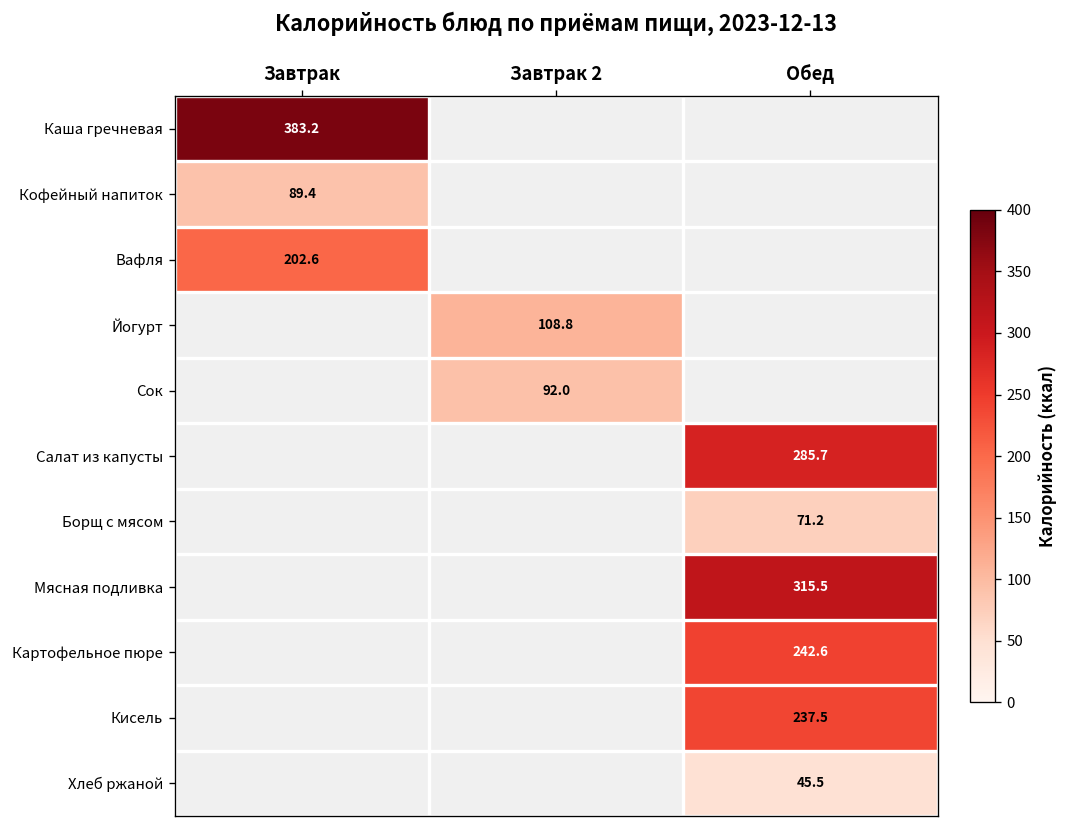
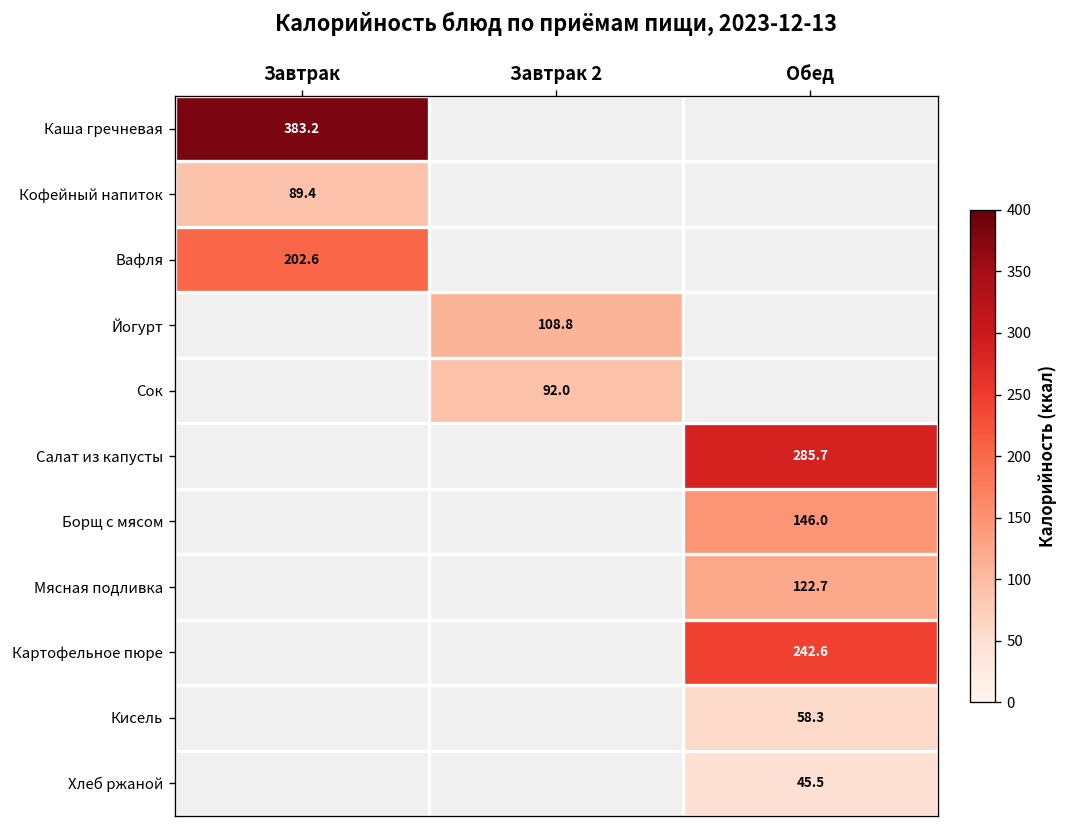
  {
    "Каша гречневая": {
      "Завтрак": 383.2
    },
    "Кофейный напиток": {
      "Завтрак": 89.4
    },
    "Вафля": {
      "Завтрак": 202.6
    },
    "Йогурт": {
      "Завтрак 2": 108.8
    },
    "Сок": {
      "Завтрак 2": 92.0
    },
    "Салат из капусты": {
      "Обед": 285.7
    },
    "Борщ с мясом": {
-     "Обед": 71.2
+     "Обед": 146.0
    },
    "Мясная подливка": {
-     "Обед": 315.5
+     "Обед": 122.7
    },
    "Картофельное пюре": {
      "Обед": 242.6
    },
    "Кисель": {
-     "Обед": 237.5
+     "Обед": 58.3
    },
    "Хлеб ржаной": {
      "Обед": 45.5
    }
  }
